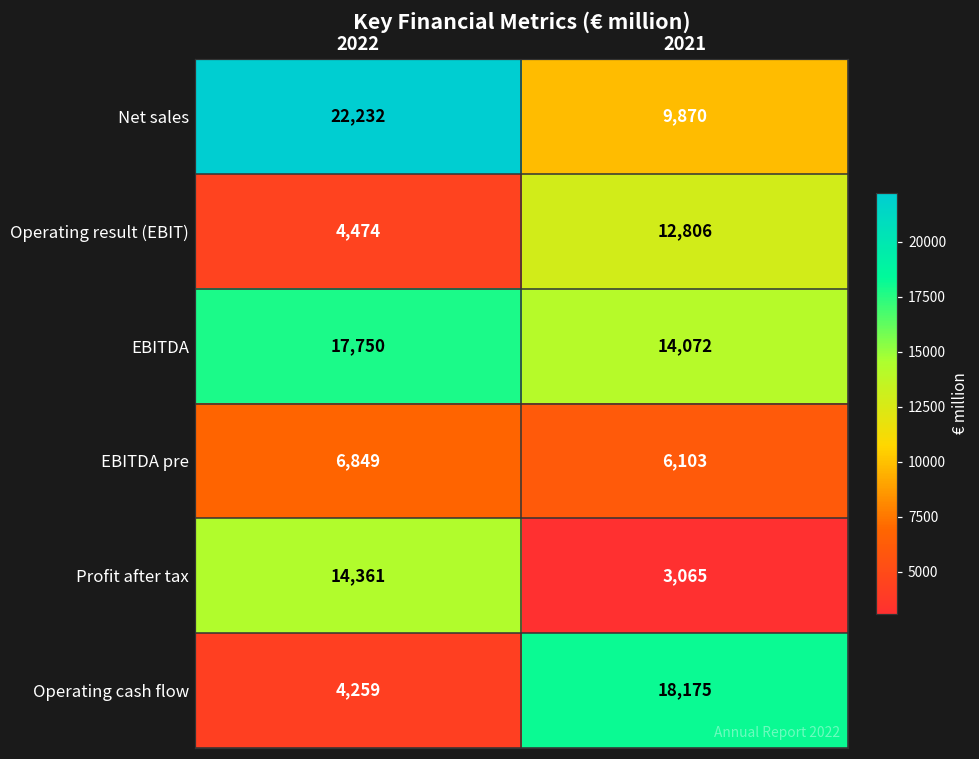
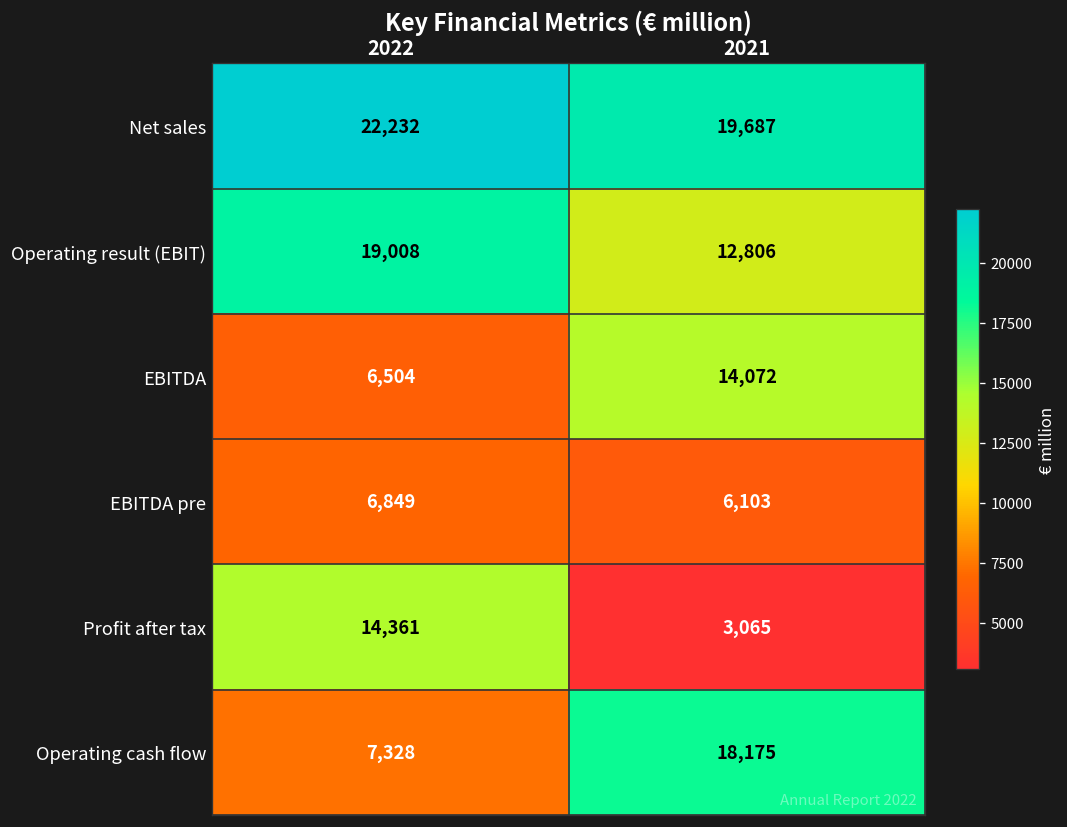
  {
    "Net sales": {
      "2022": "22,232",
-     "2021": "9,870"
+     "2021": "19,687"
    },
    "Operating result (EBIT)": {
-     "2022": "4,474",
+     "2022": "19,008",
      "2021": "12,806"
    },
    "EBITDA": {
-     "2022": "17,750",
+     "2022": "6,504",
      "2021": "14,072"
    },
    "EBITDA pre": {
      "2022": "6,849",
      "2021": "6,103"
    },
    "Profit after tax": {
      "2022": "14,361",
      "2021": "3,065"
    },
    "Operating cash flow": {
-     "2022": "4,259"
+     "2022": "7,328"
    }
  }
